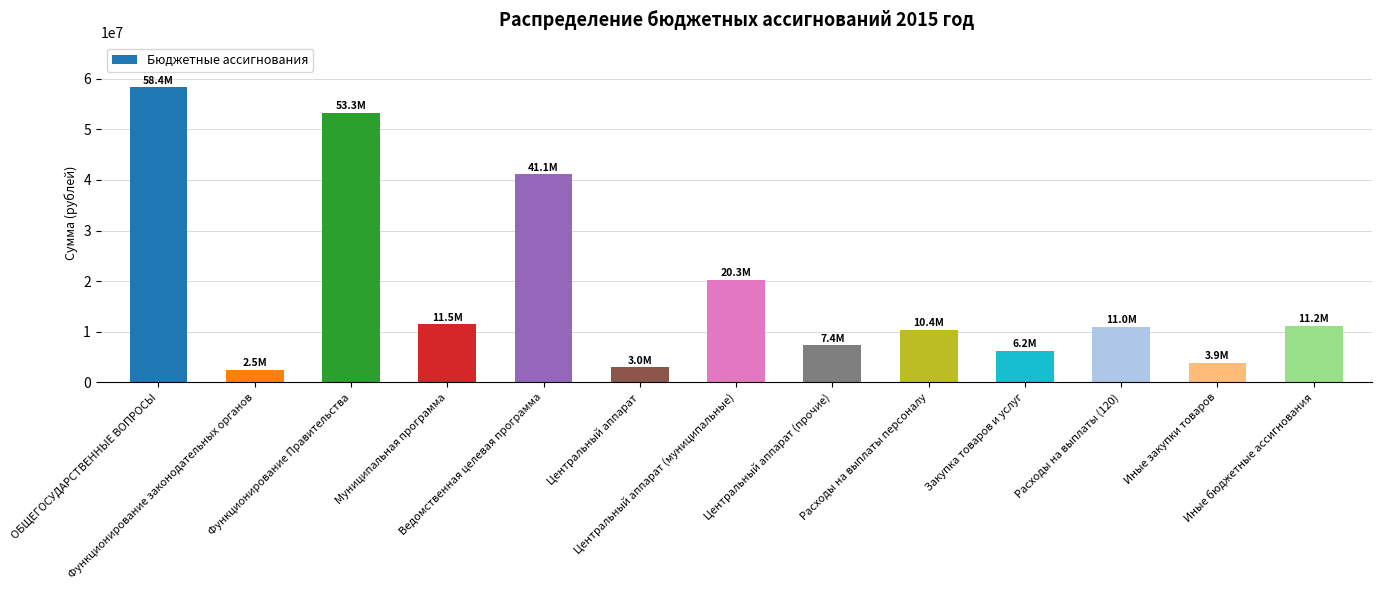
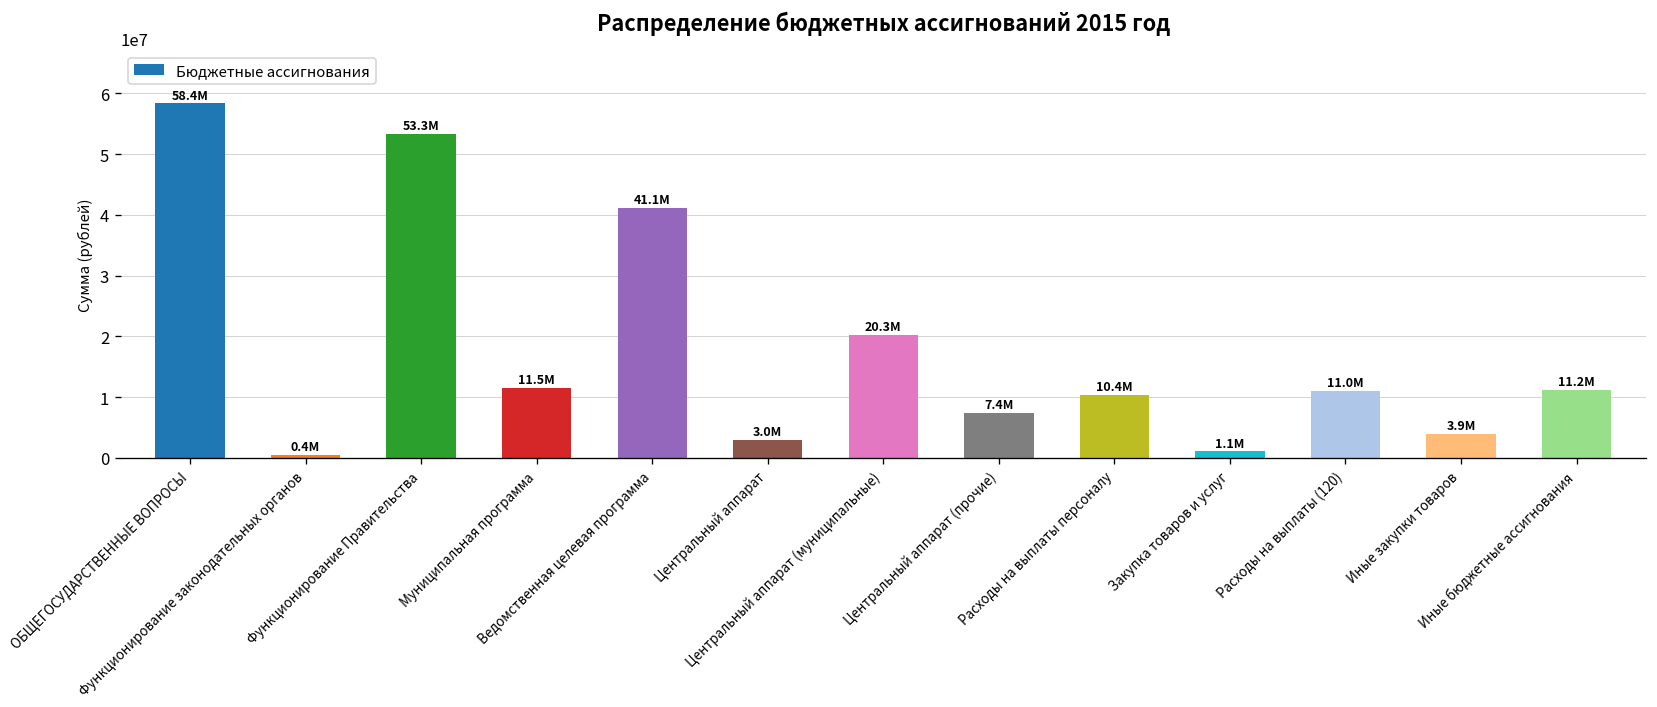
  {
    "ОБЩЕГОСУДАРСТВЕННЫЕ ВОПРОСЫ": "58.4M",
-   "Функционирование законодательных органов": "2.5M",
+   "Функционирование законодательных органов": "0.4M",
    "Функционирование Правительства": "53.3M",
    "Муниципальная программа": "11.5M",
    "Ведомственная целевая программа": "41.1M",
    "Центральный аппарат": "3.0M",
    "Центральный аппарат (муниципальные)": "20.3M",
    "Центральный аппарат (прочие)": "7.4M",
    "Расходы на выплаты персоналу": "10.4M",
-   "Закупка товаров и услуг": "6.2M",
+   "Закупка товаров и услуг": "1.1M",
    "Расходы на выплаты (120)": "11.0M",
    "Иные закупки товаров": "3.9M",
    "Иные бюджетные ассигнования": "11.2M"
  }
